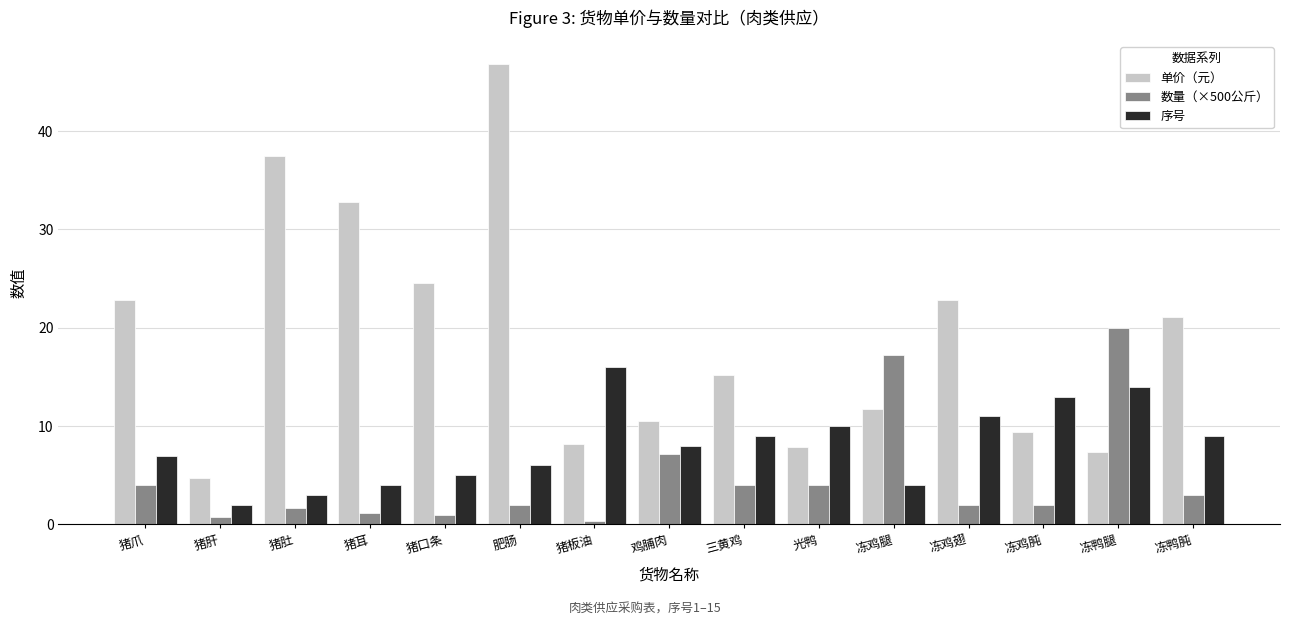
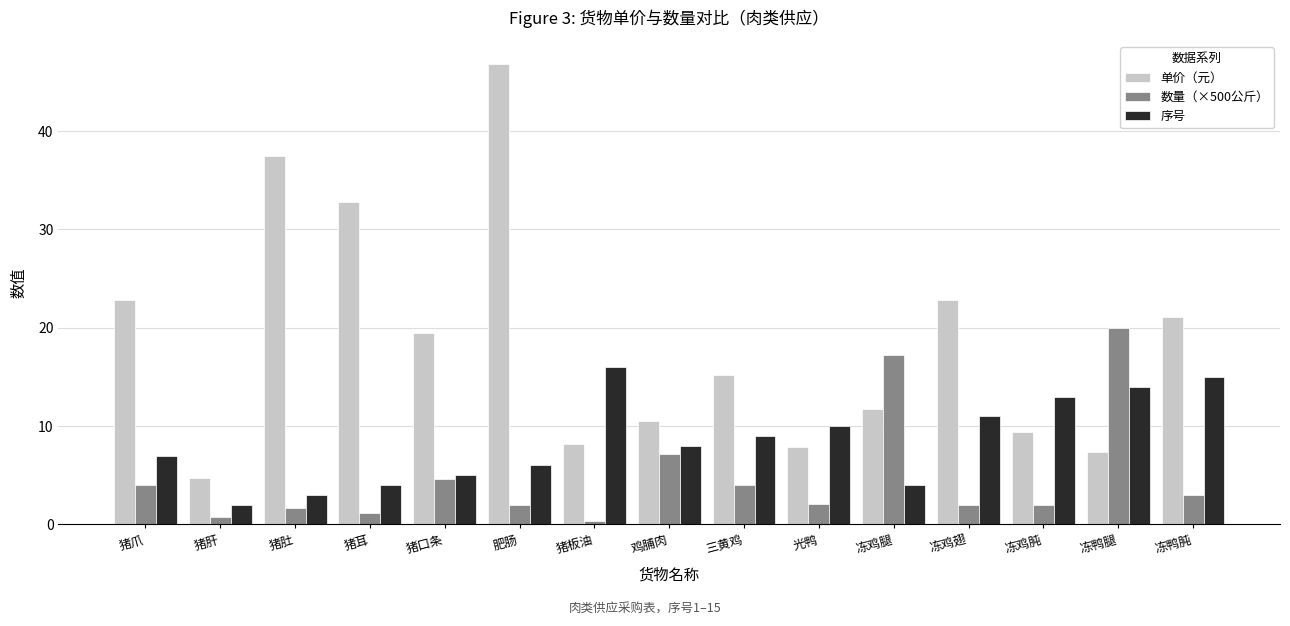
  {
    "单价（元）": {
      "猪爪": 23,
      "猪肝": 5,
      "猪肚": 37,
      "猪耳": 33,
-     "猪口条": 25,
+     "猪口条": 20,
      "肥肠": 47,
      "猪板油": 8,
      "鸡脯肉": 11,
      "三黄鸡": 15,
      "光鸭": 8,
      "冻鸡腿": 12,
      "冻鸡翅": 23,
      "冻鸡肫": 9,
      "冻鸭腿": 7,
      "冻鸭肫": 21
    },
    "数量（×500公斤）": {
      "猪爪": 4,
      "猪肝": 1,
      "猪肚": 2,
      "猪耳": 1,
-     "猪口条": 1,
+     "猪口条": 5,
      "肥肠": 2,
      "猪板油": 0,
      "鸡脯肉": 7,
      "三黄鸡": 4,
-     "光鸭": 4,
+     "光鸭": 2,
      "冻鸡腿": 17,
      "冻鸡翅": 2,
      "冻鸡肫": 2,
      "冻鸭腿": 20,
      "冻鸭肫": 3
    },
    "序号": {
      "猪爪": 7,
      "猪肝": 2,
      "猪肚": 3,
      "猪耳": 4,
      "猪口条": 5,
      "肥肠": 6,
      "猪板油": 16,
      "鸡脯肉": 8,
      "三黄鸡": 9,
      "光鸭": 10,
      "冻鸡腿": 4,
      "冻鸡翅": 11,
      "冻鸡肫": 13,
      "冻鸭腿": 14,
-     "冻鸭肫": 9
+     "冻鸭肫": 15
    }
  }
